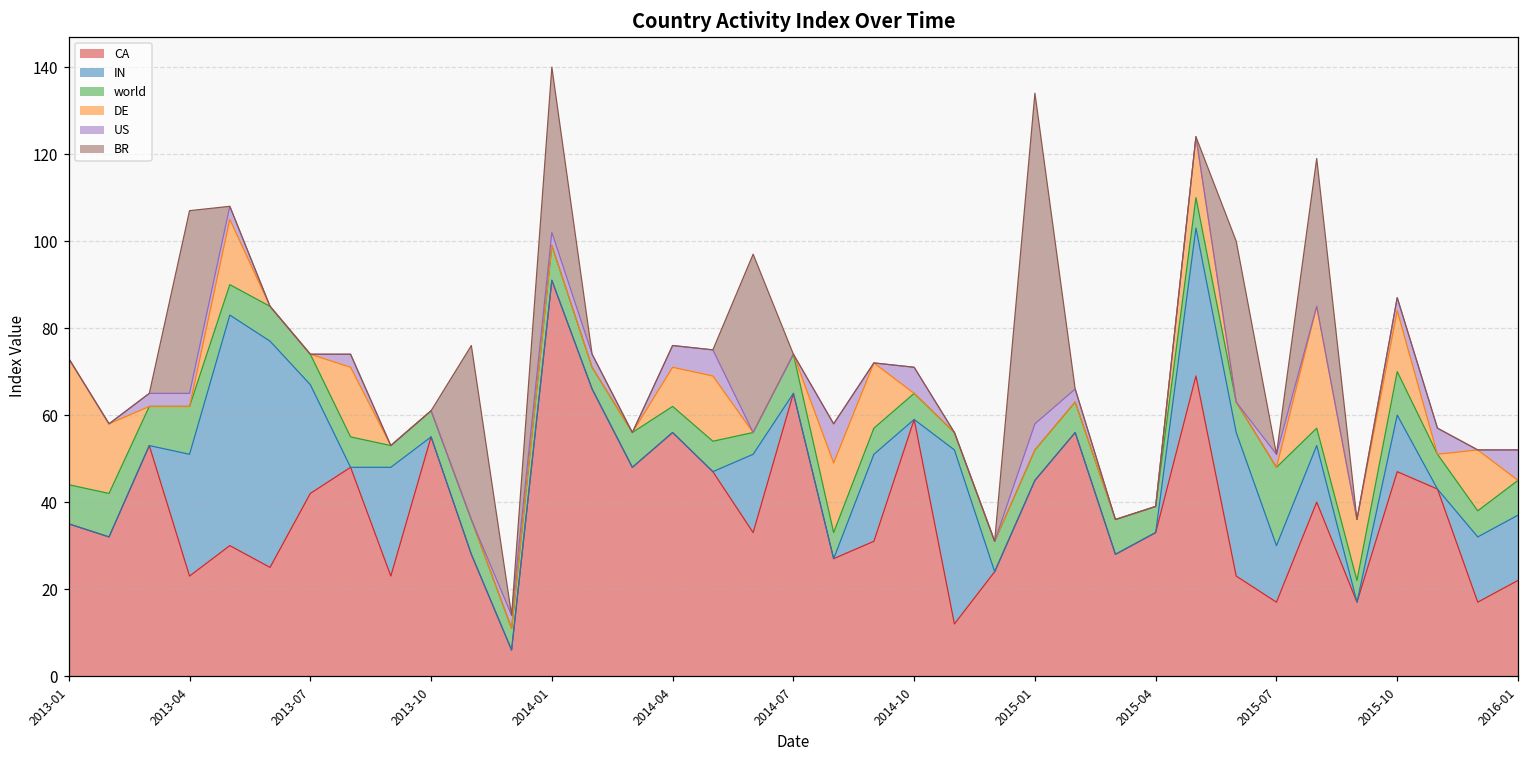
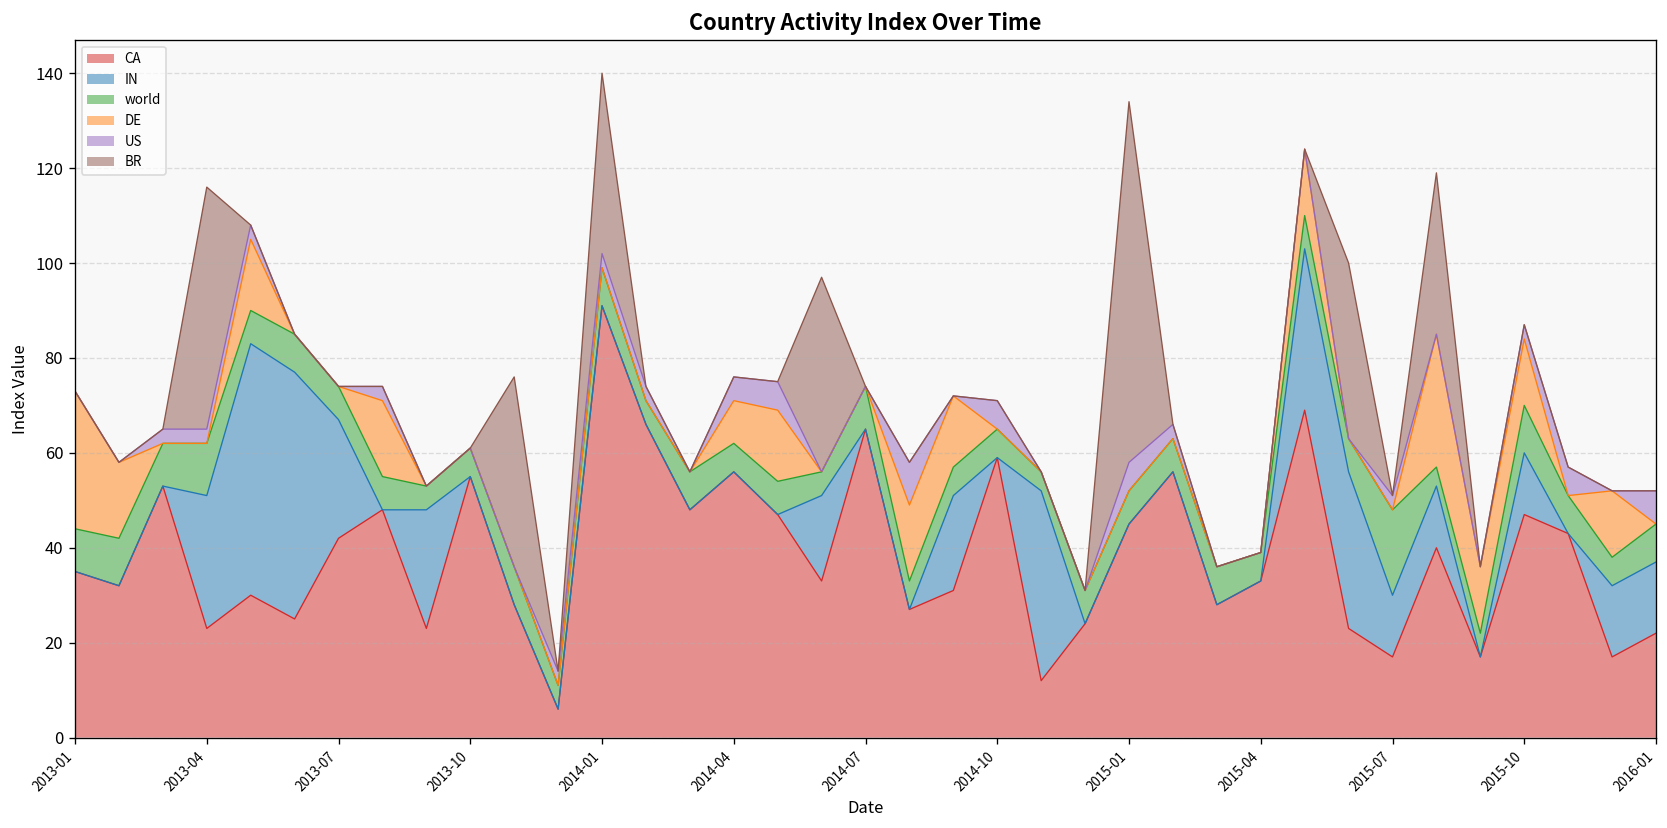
  {
    "CA": {
      "2013-04": 23,
      "2013-07": 42,
      "2015-07": 17,
      "2015-10": 47,
      "2016-01": 22
    },
    "IN": {
      "2013-04": 28,
      "2013-07": 25,
      "2015-07": 13,
      "2015-10": 13,
      "2016-01": 15
    },
    "world": {
      "2013-01": 9,
      "2014-04": 6,
      "2015-10": 10
    },
    "DE": {
      "2014-04": 9,
      "2015-10": 14
    },
    "US": {
      "2013-04": 3,
      "2014-01": 3,
      "2015-01": 6
    },
    "BR": {
-     "2013-04": 42,
+     "2013-04": 51,
      "2014-01": 38,
      "2015-01": 76
    }
  }
